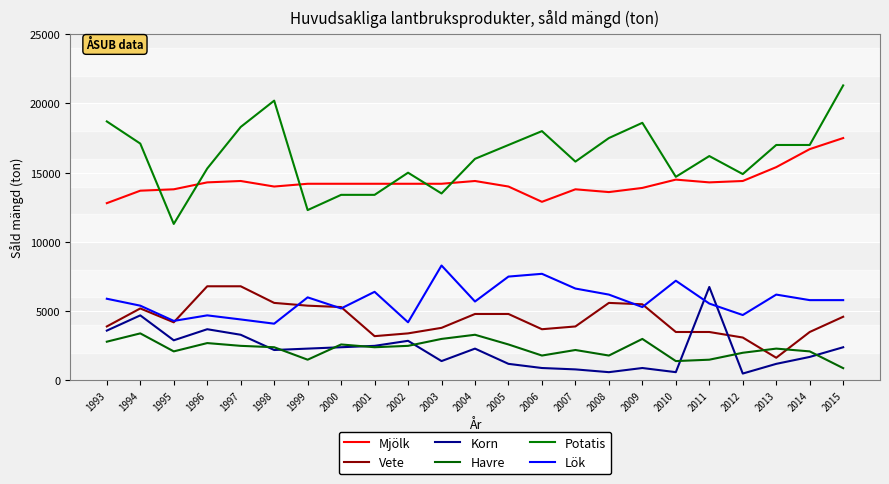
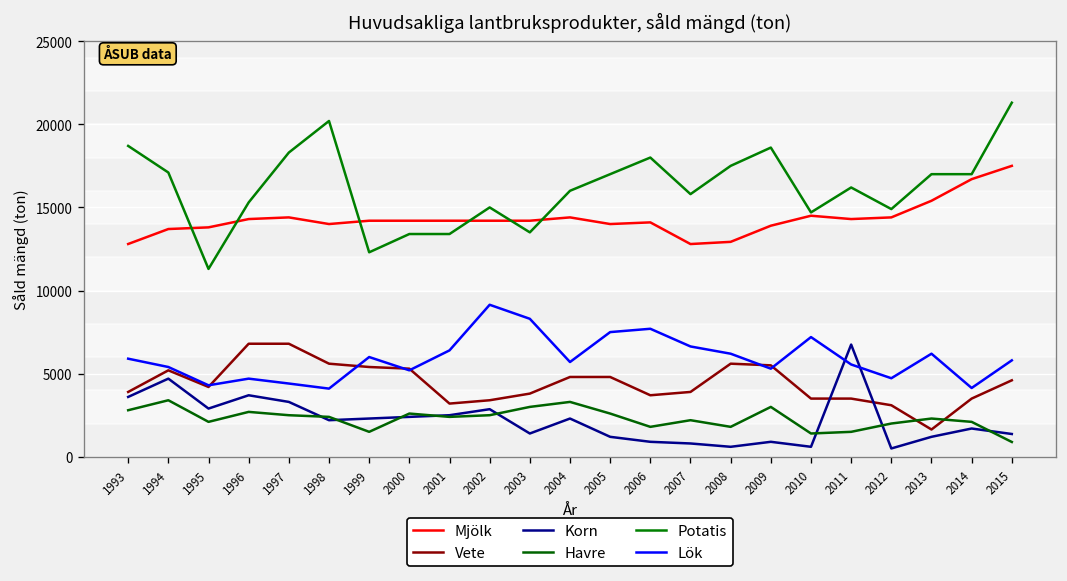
  {
    "Mjölk": {
      "1993": 12800,
      "1994": 13700,
      "1995": 13800,
      "1996": 14300,
      "1997": 14400,
      "1998": 14000,
      "1999": 14200,
      "2000": 14200,
      "2001": 14200,
      "2002": 14200,
      "2003": 14200,
      "2004": 14400,
      "2005": 14000,
-     "2006": 12900,
-     "2007": 13800,
-     "2008": 13600,
+     "2006": 14100,
+     "2007": 12800,
+     "2008": 12900,
      "2009": 13900,
      "2010": 14500,
      "2011": 14300,
      "2012": 14400,
      "2013": 15400,
      "2014": 16700,
      "2015": 17500
    },
    "Vete": {
      "1993": 3900,
      "1994": 5200,
      "1996": 6800,
      "1997": 6800,
      "1998": 5600,
      "1999": 5400,
      "2001": 3200,
      "2002": 3400,
      "2003": 3800,
      "2004": 4800,
      "2005": 4800,
      "2006": 3700,
      "2007": 3900,
      "2008": 5600,
      "2009": 5500,
      "2010": 3500,
      "2011": 3500,
      "2012": 3100,
      "2013": 1600,
      "2014": 3500,
      "2015": 4600
    },
    "Korn": {
      "1993": 3600,
      "1994": 4700,
      "1995": 2900,
      "1996": 3700,
      "1997": 3300,
      "1998": 2200,
      "1999": 2300,
      "2000": 2400,
      "2002": 2900,
      "2003": 1400,
      "2004": 2300,
      "2005": 1200,
      "2006": 900,
      "2007": 800,
      "2008": 600,
      "2009": 900,
      "2010": 600,
      "2011": 6800,
      "2012": 500,
      "2013": 1200,
      "2014": 1700,
-     "2015": 2400
+     "2015": 1400
    },
    "Lök": {
      "1993": 5900,
      "1994": 5400,
      "1996": 4700,
      "1997": 4400,
      "1998": 4100,
      "1999": 6000,
      "2001": 6400,
-     "2002": 4200,
+     "2002": 9100,
      "2003": 8300,
      "2004": 5700,
      "2005": 7500,
      "2006": 7700,
      "2007": 6600,
      "2008": 6200,
      "2009": 5300,
      "2010": 7200,
      "2011": 5600,
      "2012": 4700,
      "2013": 6200,
-     "2014": 5800,
+     "2014": 4100,
      "2015": 5800
    }
  }
